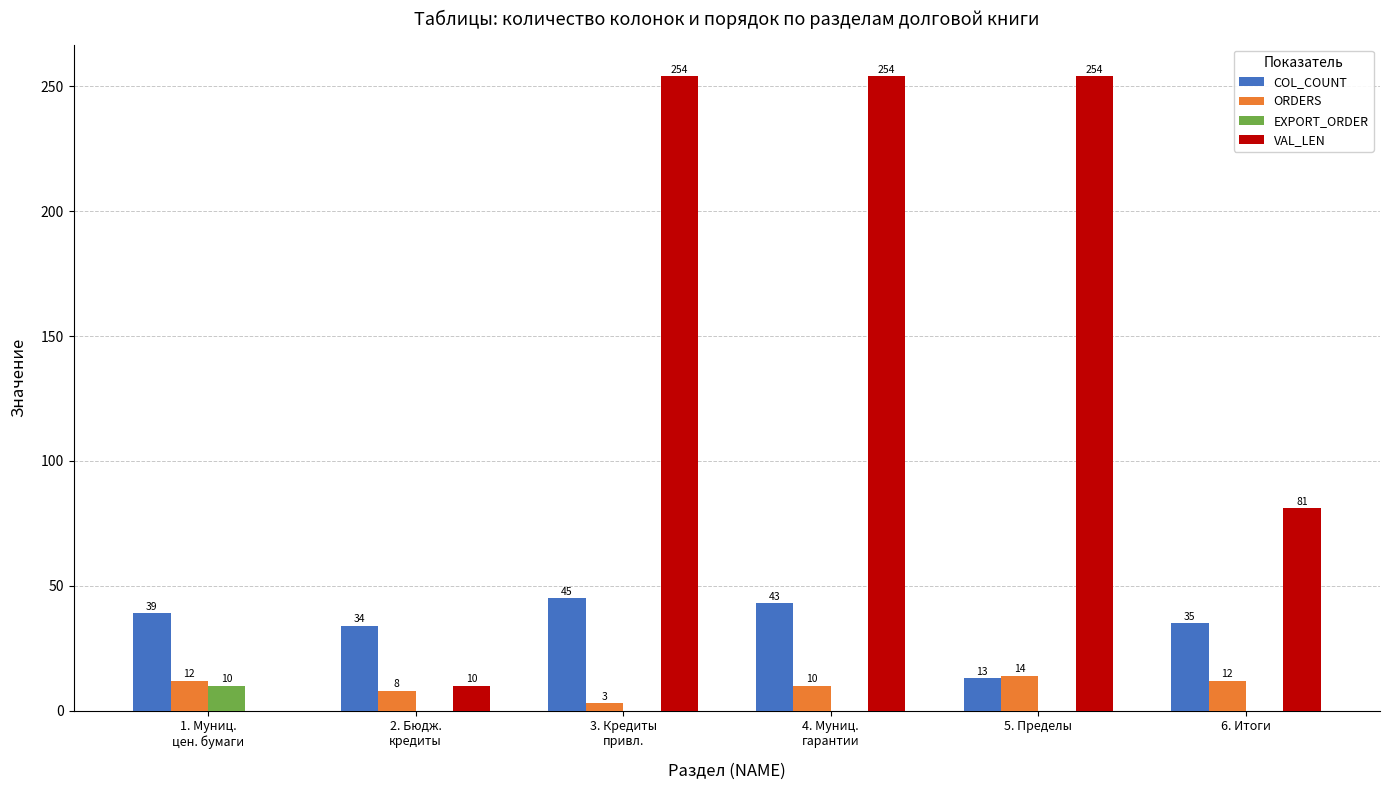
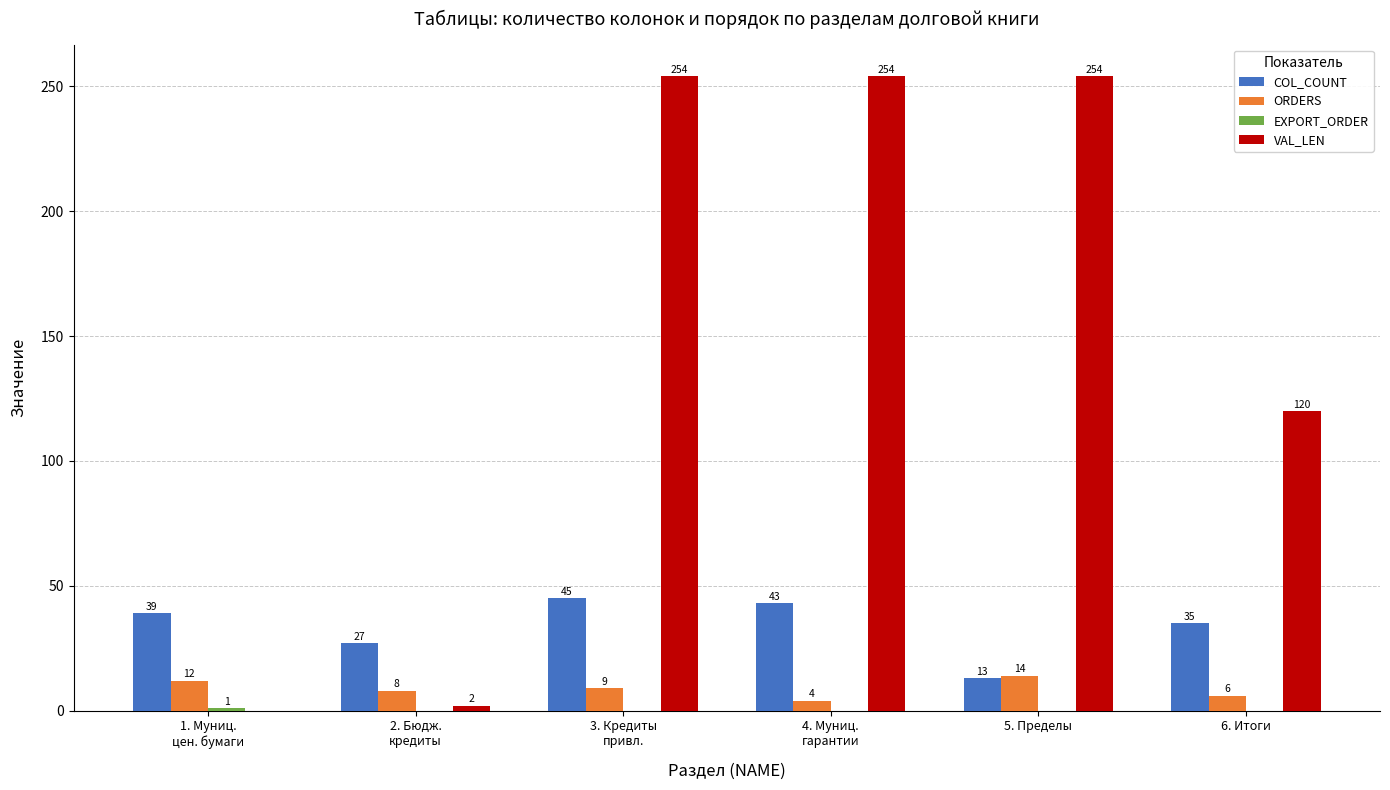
  {
    "COL_COUNT": {
      "1. Муниц. цен. бумаги": 39,
-     "2. Бюдж. кредиты": 34,
+     "2. Бюдж. кредиты": 27,
      "3. Кредиты привл.": 45,
      "4. Муниц. гарантии": 43,
      "5. Пределы": 13,
      "6. Итоги": 35
    },
    "ORDERS": {
      "1. Муниц. цен. бумаги": 12,
      "2. Бюдж. кредиты": 8,
-     "3. Кредиты привл.": 3,
-     "4. Муниц. гарантии": 10,
+     "3. Кредиты привл.": 9,
+     "4. Муниц. гарантии": 4,
      "5. Пределы": 14,
-     "6. Итоги": 12
+     "6. Итоги": 6
    },
    "EXPORT_ORDER": {
-     "1. Муниц. цен. бумаги": 10
+     "1. Муниц. цен. бумаги": 1
    },
    "VAL_LEN": {
-     "2. Бюдж. кредиты": 10,
+     "2. Бюдж. кредиты": 2,
      "3. Кредиты привл.": 254,
      "4. Муниц. гарантии": 254,
      "5. Пределы": 254,
-     "6. Итоги": 81
+     "6. Итоги": 120
    }
  }
